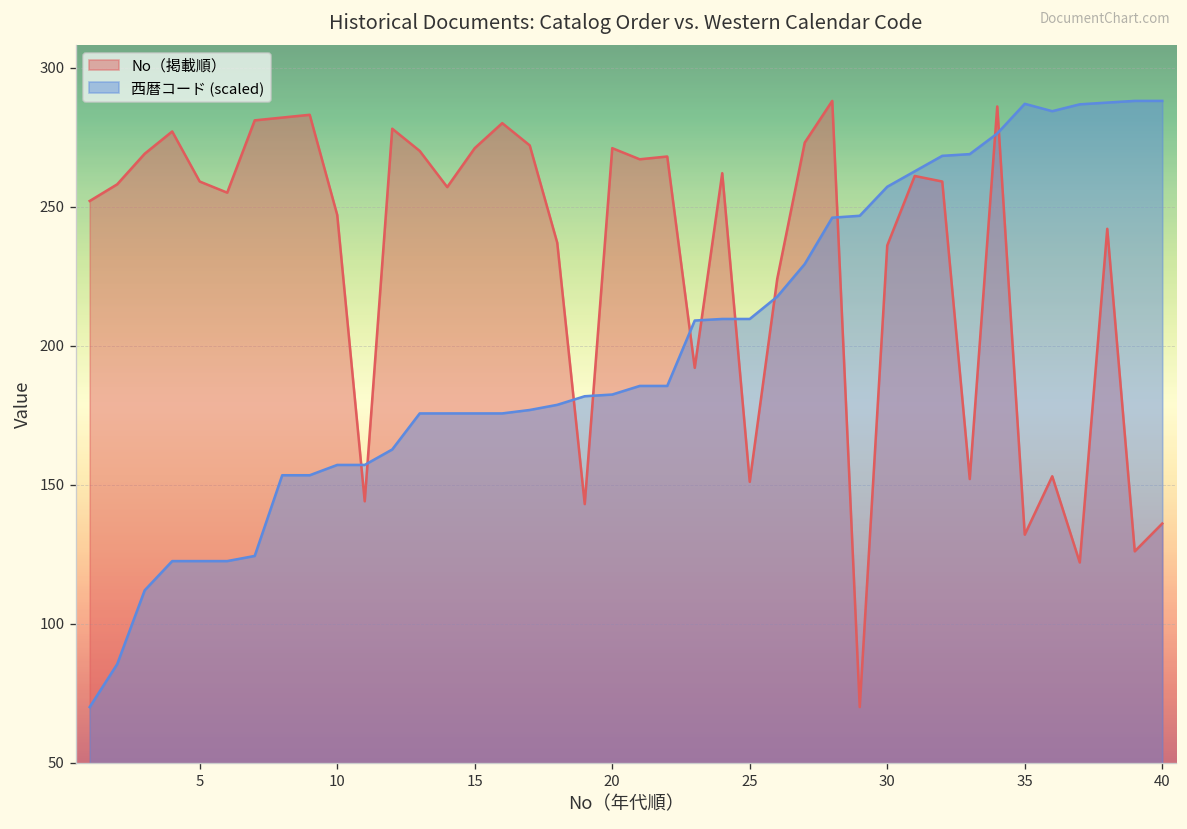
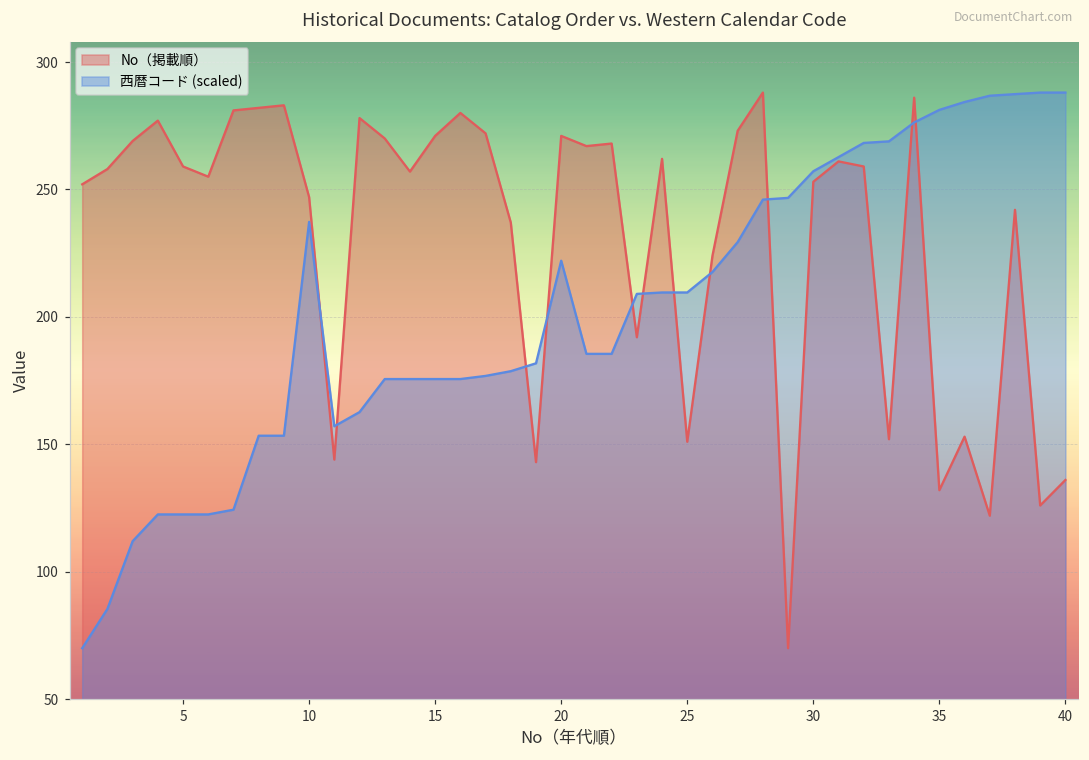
  {
    "No（掲載順）": {
      "5": 259,
      "10": 247,
      "15": 271,
      "20": 271,
      "25": 151,
-     "30": 236,
+     "30": 253,
      "35": 132,
      "40": 136
    },
    "西暦コード (scaled)": {
      "5": 122,
-     "10": 157,
+     "10": 237,
      "15": 176,
-     "20": 182,
+     "20": 222,
      "25": 210,
      "30": 257,
-     "35": 287,
+     "35": 281,
      "40": 288
    }
  }
